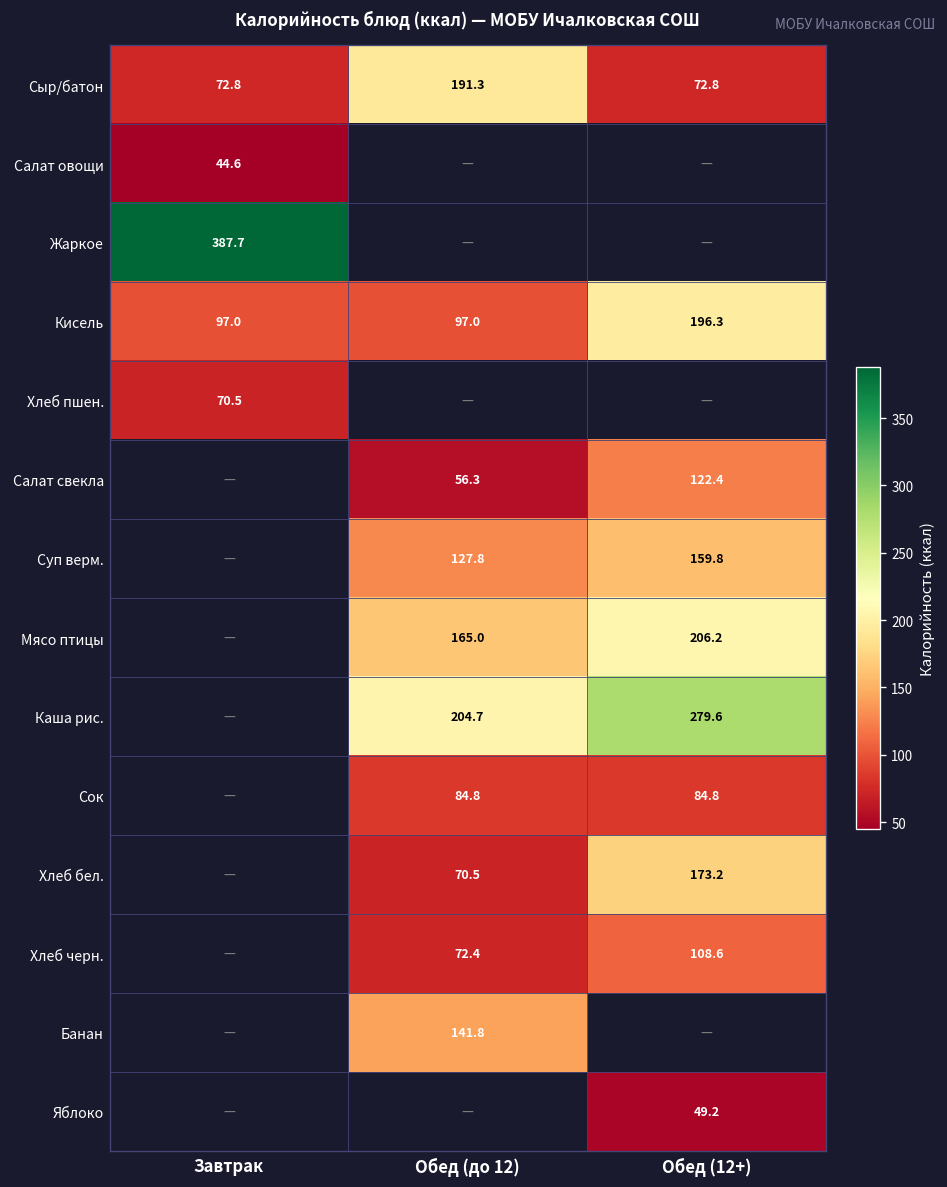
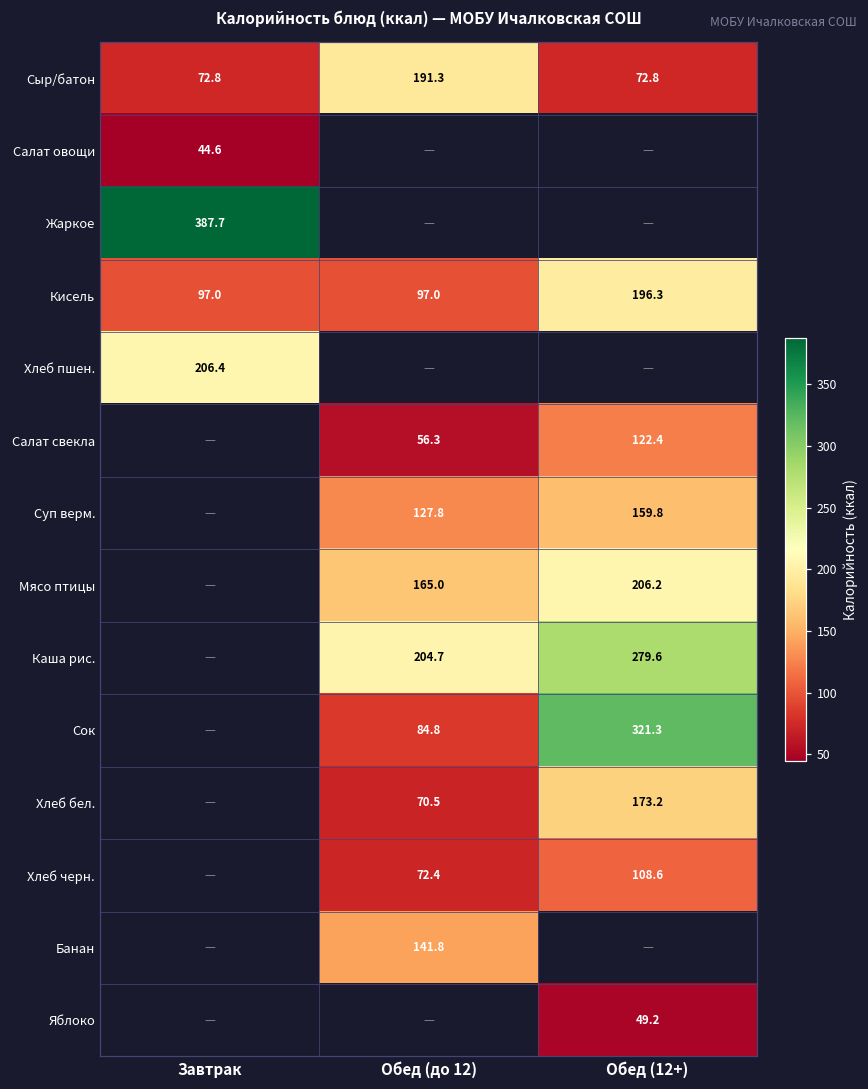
  {
    "Сыр/батон": {
      "Завтрак": 72.8,
      "Обед (до 12)": 191.3,
      "Обед (12+)": 72.8
    },
    "Салат овощи": {
      "Завтрак": 44.6
    },
    "Жаркое": {
      "Завтрак": 387.7
    },
    "Кисель": {
      "Завтрак": 97.0,
      "Обед (до 12)": 97.0,
      "Обед (12+)": 196.3
    },
    "Хлеб пшен.": {
-     "Завтрак": 70.5
+     "Завтрак": 206.4
    },
    "Салат свекла": {
      "Обед (до 12)": 56.3,
      "Обед (12+)": 122.4
    },
    "Суп верм.": {
      "Обед (до 12)": 127.8,
      "Обед (12+)": 159.8
    },
    "Мясо птицы": {
      "Обед (до 12)": 165.0,
      "Обед (12+)": 206.2
    },
    "Каша рис.": {
      "Обед (до 12)": 204.7,
      "Обед (12+)": 279.6
    },
    "Сок": {
      "Обед (до 12)": 84.8,
-     "Обед (12+)": 84.8
+     "Обед (12+)": 321.3
    },
    "Хлеб бел.": {
      "Обед (до 12)": 70.5,
      "Обед (12+)": 173.2
    },
    "Хлеб черн.": {
      "Обед (до 12)": 72.4,
      "Обед (12+)": 108.6
    },
    "Банан": {
      "Обед (до 12)": 141.8
    },
    "Яблоко": {
      "Обед (12+)": 49.2
    }
  }
